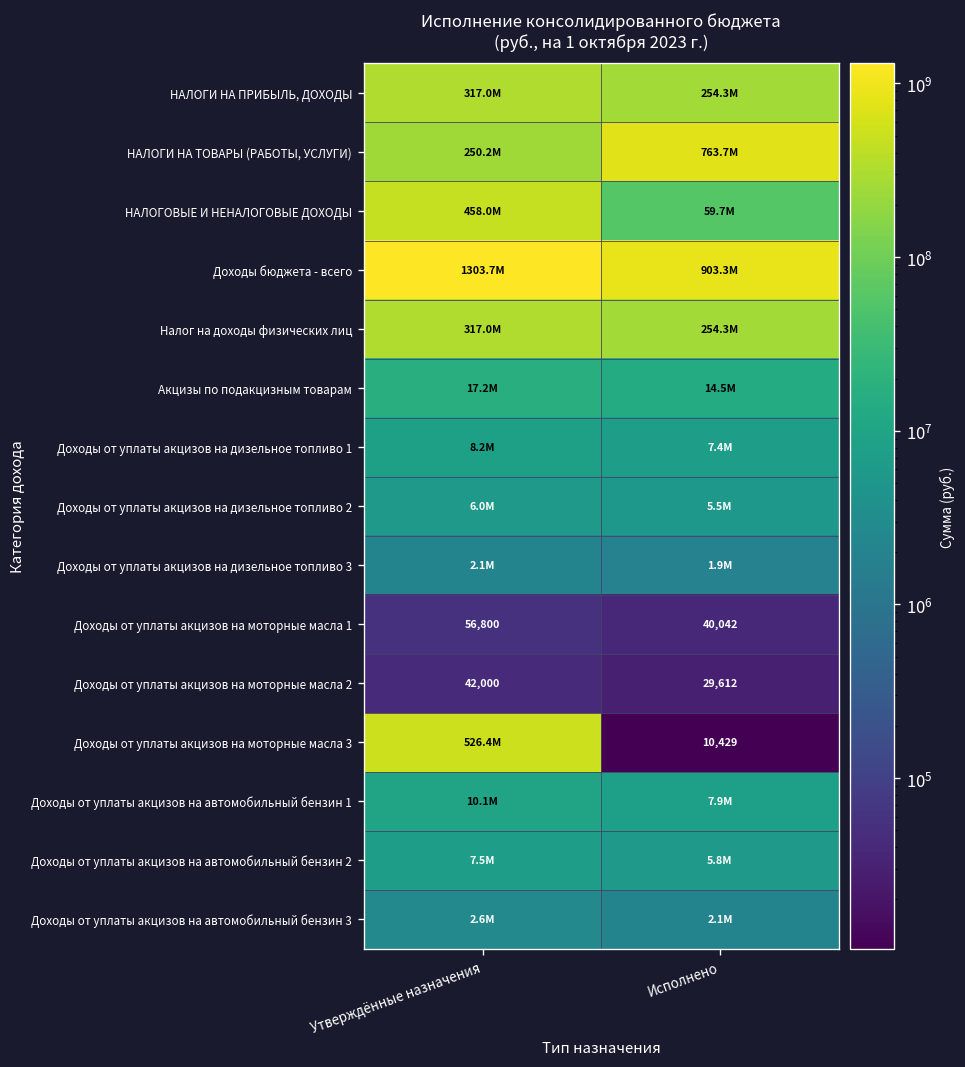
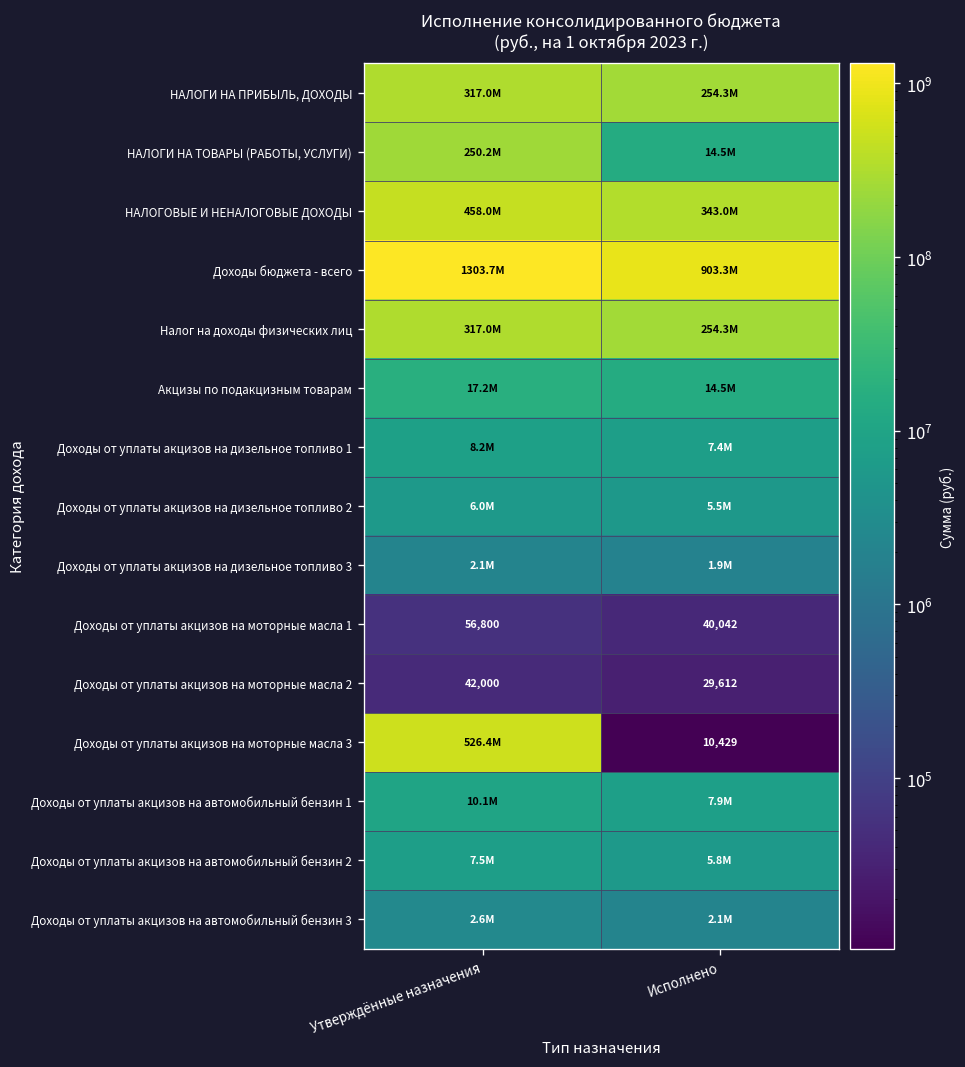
  {
    "НАЛОГИ НА ПРИБЫЛЬ, ДОХОДЫ": {
      "Утверждённые назначения": "317.0M",
      "Исполнено": "254.3M"
    },
    "НАЛОГИ НА ТОВАРЫ (РАБОТЫ, УСЛУГИ)": {
      "Утверждённые назначения": "250.2M",
-     "Исполнено": "763.7M"
+     "Исполнено": "14.5M"
    },
    "НАЛОГОВЫЕ И НЕНАЛОГОВЫЕ ДОХОДЫ": {
      "Утверждённые назначения": "458.0M",
-     "Исполнено": "59.7M"
+     "Исполнено": "343.0M"
    },
    "Доходы бюджета - всего": {
      "Утверждённые назначения": "1303.7M",
      "Исполнено": "903.3M"
    },
    "Налог на доходы физических лиц": {
      "Утверждённые назначения": "317.0M",
      "Исполнено": "254.3M"
    },
    "Акцизы по подакцизным товарам": {
      "Утверждённые назначения": "17.2M",
      "Исполнено": "14.5M"
    },
    "Доходы от уплаты акцизов на дизельное топливо 1": {
      "Утверждённые назначения": "8.2M",
      "Исполнено": "7.4M"
    },
    "Доходы от уплаты акцизов на дизельное топливо 2": {
      "Утверждённые назначения": "6.0M",
      "Исполнено": "5.5M"
    },
    "Доходы от уплаты акцизов на дизельное топливо 3": {
      "Утверждённые назначения": "2.1M",
      "Исполнено": "1.9M"
    },
    "Доходы от уплаты акцизов на моторные масла 1": {
      "Утверждённые назначения": "56,800",
      "Исполнено": "40,042"
    },
    "Доходы от уплаты акцизов на моторные масла 2": {
      "Утверждённые назначения": "42,000",
      "Исполнено": "29,612"
    },
    "Доходы от уплаты акцизов на моторные масла 3": {
      "Утверждённые назначения": "526.4M",
      "Исполнено": "10,429"
    },
    "Доходы от уплаты акцизов на автомобильный бензин 1": {
      "Утверждённые назначения": "10.1M",
      "Исполнено": "7.9M"
    },
    "Доходы от уплаты акцизов на автомобильный бензин 2": {
      "Утверждённые назначения": "7.5M",
      "Исполнено": "5.8M"
    },
    "Доходы от уплаты акцизов на автомобильный бензин 3": {
      "Утверждённые назначения": "2.6M",
      "Исполнено": "2.1M"
    }
  }
